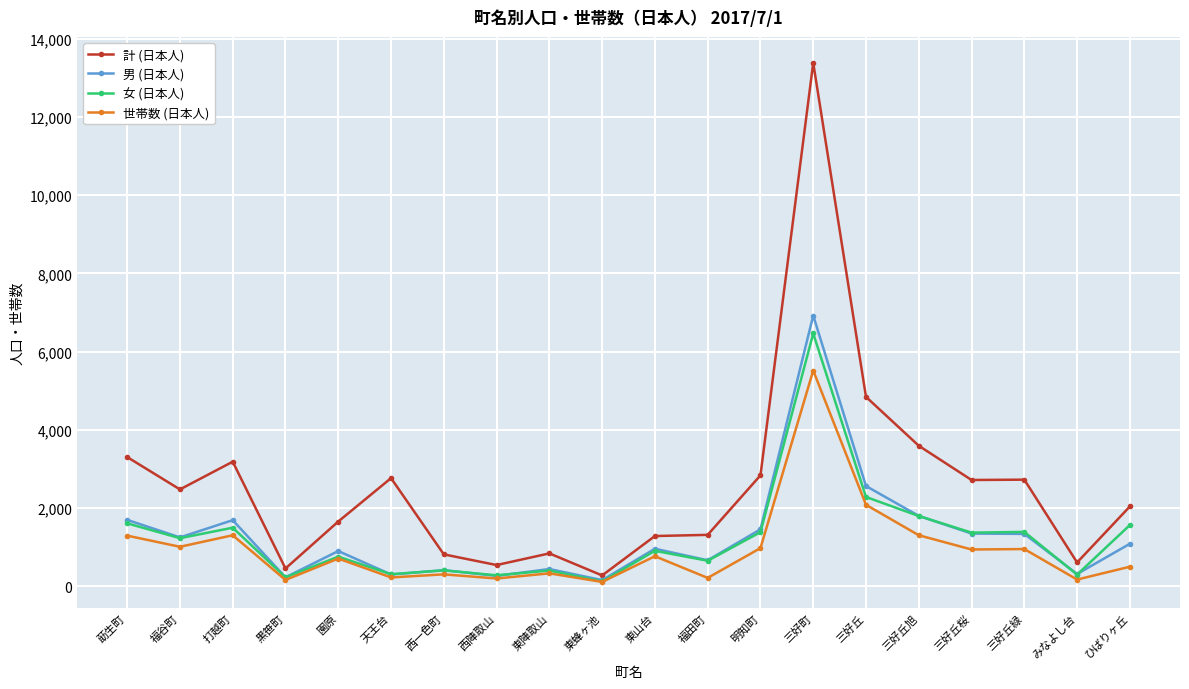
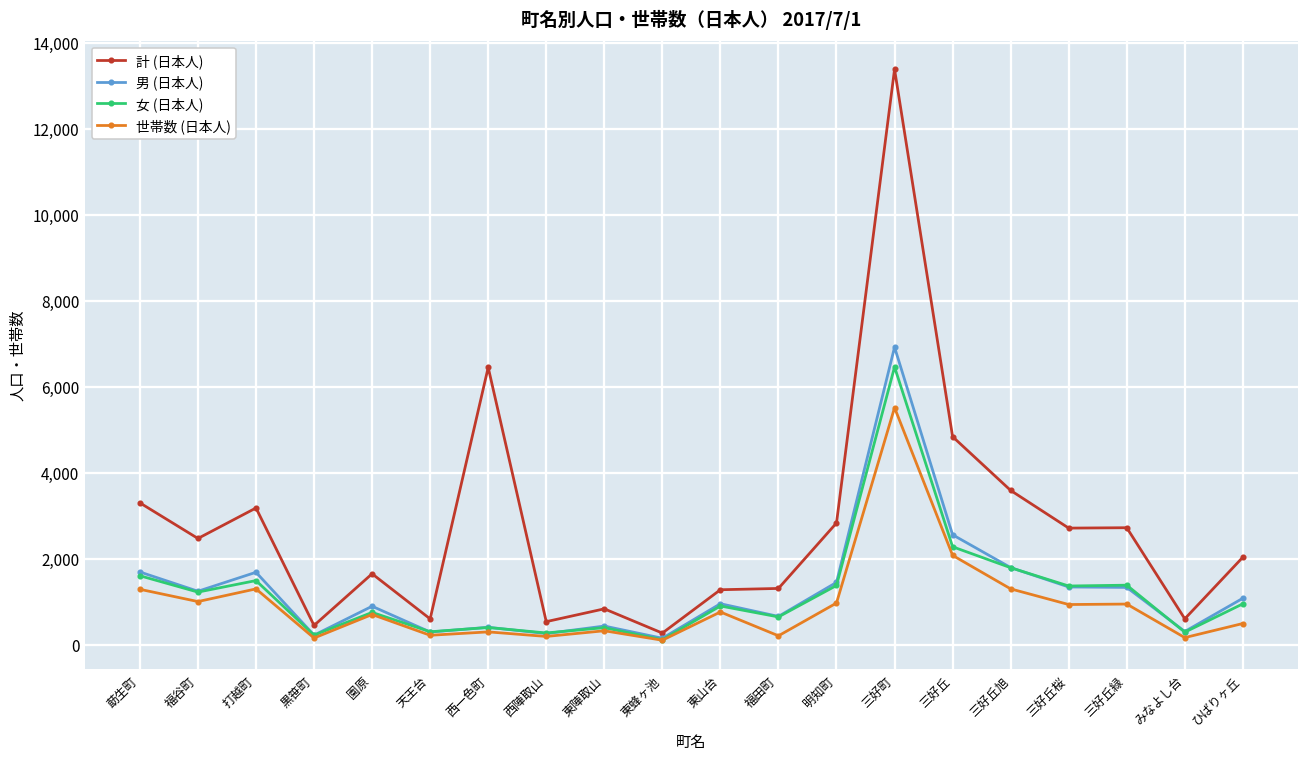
  {
    "計 (日本人)": {
      "莇生町": "3,300",
      "福谷町": "2,500",
      "打越町": "3,200",
      "黒笹町": "500",
      "園原": "1,700",
-     "天王台": "2,800",
-     "西一色町": "800",
+     "天王台": "600",
+     "西一色町": "6,500",
      "西陣取山": "500",
      "東陣取山": "800",
      "東蜂ヶ池": "300",
      "東山台": "1,300",
      "福田町": "1,300",
      "明知町": "2,800",
      "三好町": "13,400",
      "三好丘": "4,800",
      "三好丘旭": "3,600",
      "三好丘桜": "2,700",
      "三好丘緑": "2,700",
      "みなよし台": "600",
      "ひばりヶ丘": "2,000"
    },
    "男 (日本人)": {
      "莇生町": "1,700",
      "打越町": "1,700",
      "園原": "900",
      "明知町": "1,500",
      "三好町": "6,900",
      "三好丘": "2,600",
      "ひばりヶ丘": "1,100"
    },
    "女 (日本人)": {
      "莇生町": "1,600",
      "打越町": "1,500",
      "明知町": "1,400",
      "三好町": "6,500",
      "三好丘": "2,300",
-     "ひばりヶ丘": "1,600"
+     "ひばりヶ丘": "1,000"
    },
    "世帯数 (日本人)": {
      "莇生町": "1,300",
      "福谷町": "1,000",
      "打越町": "1,300",
      "黒笹町": "200",
      "天王台": "200",
      "西一色町": "300",
      "西陣取山": "200",
      "東陣取山": "300",
      "東山台": "800",
      "福田町": "200",
      "明知町": "1,000",
      "三好町": "5,500",
      "三好丘": "2,100",
      "三好丘旭": "1,300",
      "三好丘桜": "900",
      "三好丘緑": "900",
      "みなよし台": "200",
      "ひばりヶ丘": "500"
    }
  }
